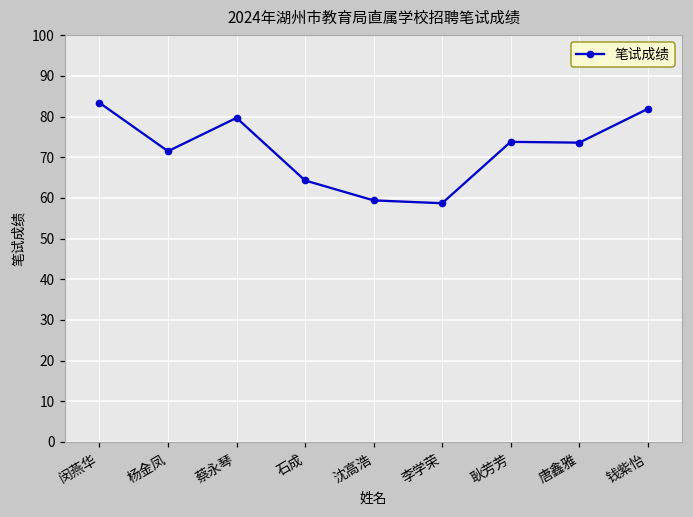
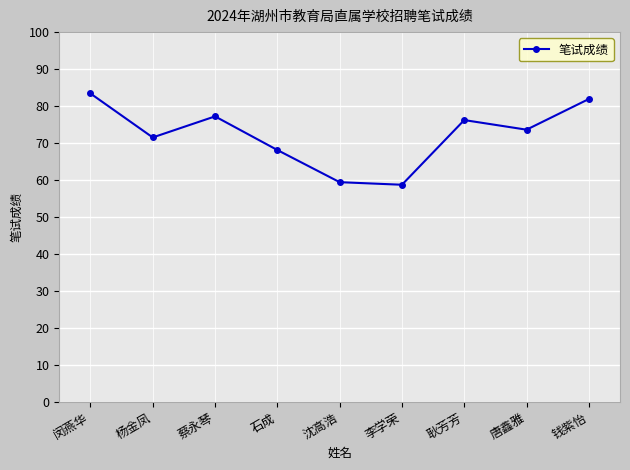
  {
    "闵燕华": 83,
    "杨金凤": 72,
-   "蔡永琴": 80,
-   "石成": 64,
+   "蔡永琴": 77,
+   "石成": 68,
    "沈高浩": 59,
    "李学荣": 59,
-   "耿芳芳": 74,
+   "耿芳芳": 76,
    "唐鑫雅": 74,
    "钱紫怡": 82
  }
